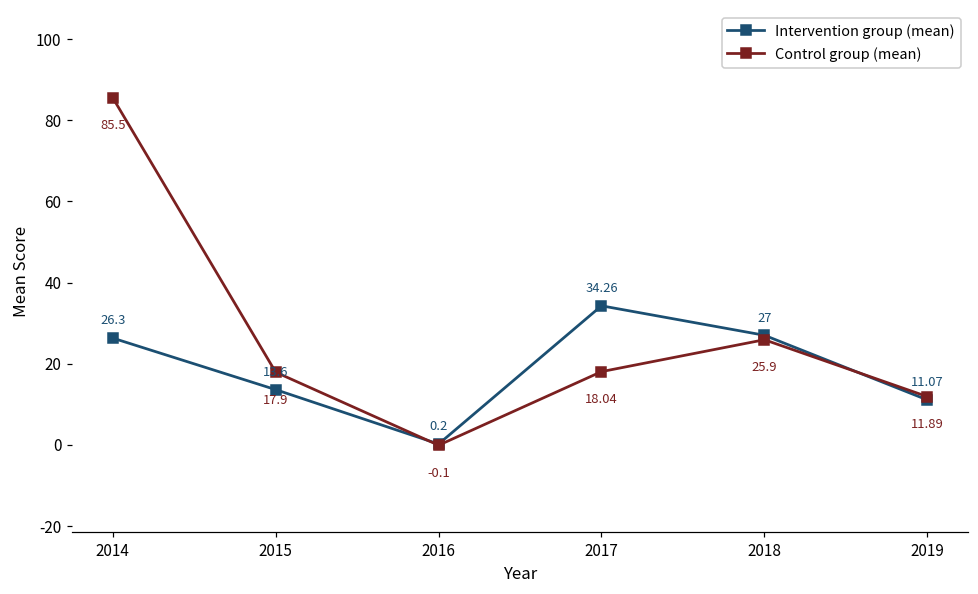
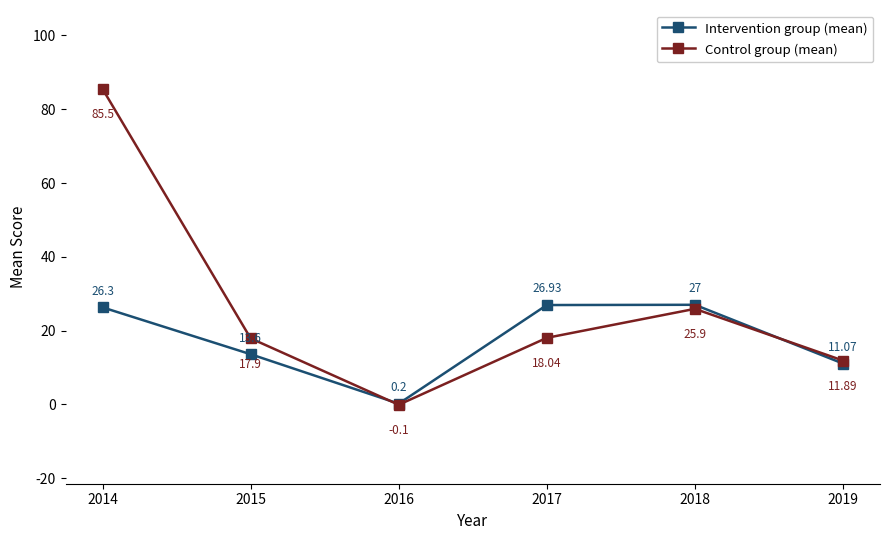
  {
    "Intervention group (mean)": {
      "2014": 26.3,
-     "2017": 34.26,
+     "2017": 26.93,
      "2018": 27,
      "2019": 11.07
    },
    "Control group (mean)": {
      "2014": 85.5,
      "2015": 17.9,
      "2017": 18.04,
      "2018": 25.9,
      "2019": 11.89
    }
  }
